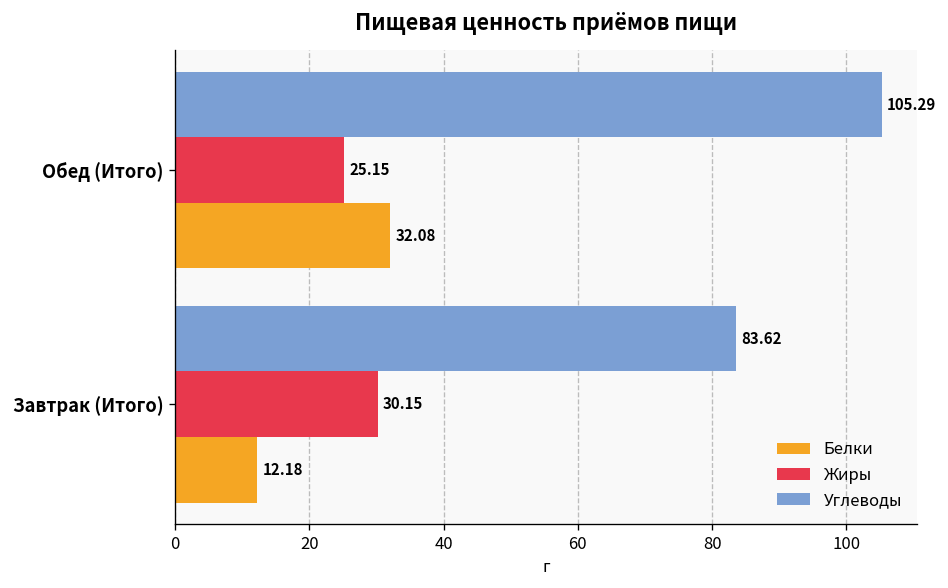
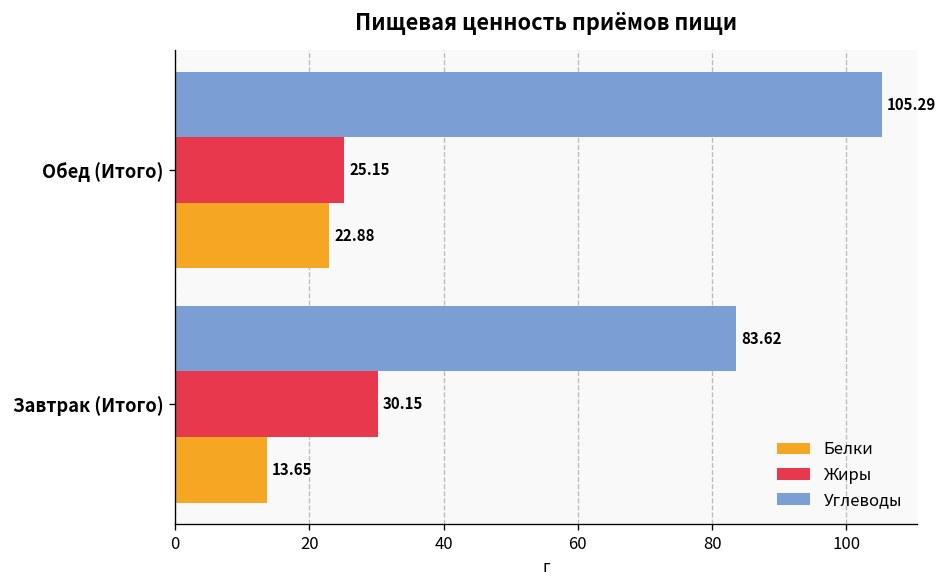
  {
    "Белки": {
-     "Обед (Итого)": 32.08,
-     "Завтрак (Итого)": 12.18
+     "Обед (Итого)": 22.88,
+     "Завтрак (Итого)": 13.65
    },
    "Жиры": {
      "Обед (Итого)": 25.15,
      "Завтрак (Итого)": 30.15
    },
    "Углеводы": {
      "Обед (Итого)": 105.29,
      "Завтрак (Итого)": 83.62
    }
  }
